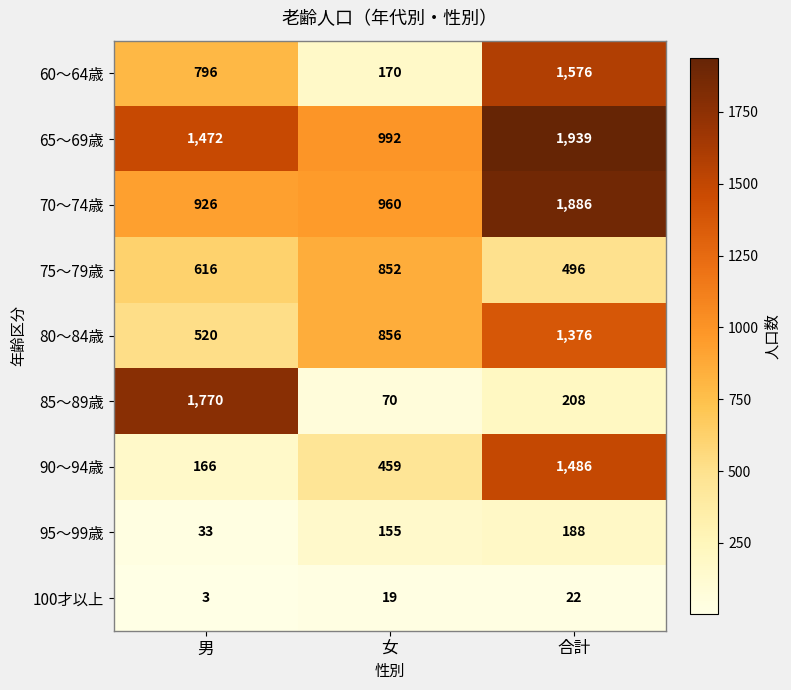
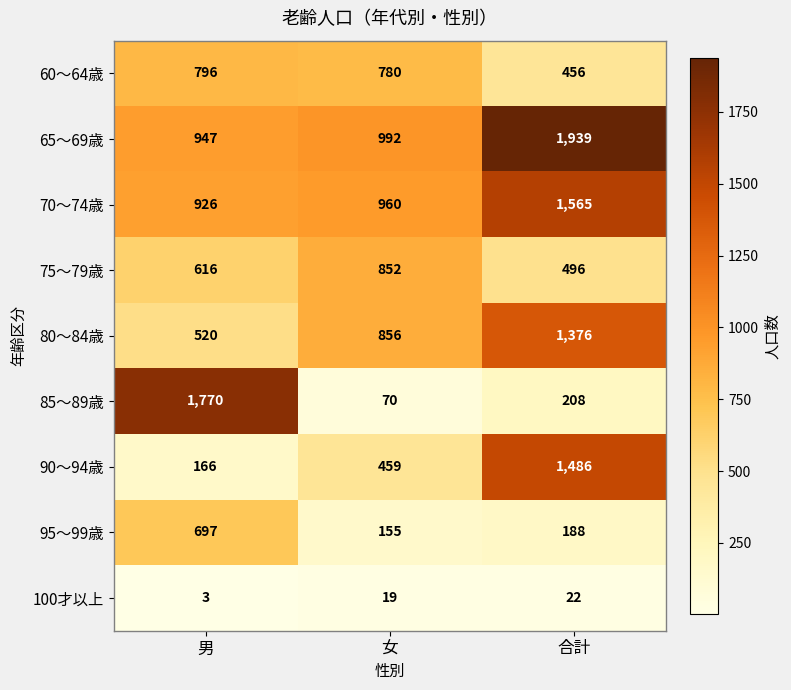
  {
    "60～64歳": {
      "男": "796",
-     "女": "170",
-     "合計": "1,576"
+     "女": "780",
+     "合計": "456"
    },
    "65～69歳": {
-     "男": "1,472",
+     "男": "947",
      "女": "992",
      "合計": "1,939"
    },
    "70～74歳": {
      "男": "926",
      "女": "960",
-     "合計": "1,886"
+     "合計": "1,565"
    },
    "75～79歳": {
      "男": "616",
      "女": "852",
      "合計": "496"
    },
    "80～84歳": {
      "男": "520",
      "女": "856",
      "合計": "1,376"
    },
    "85～89歳": {
      "男": "1,770",
      "女": "70",
      "合計": "208"
    },
    "90～94歳": {
      "男": "166",
      "女": "459",
      "合計": "1,486"
    },
    "95～99歳": {
-     "男": "33",
+     "男": "697",
      "女": "155",
      "合計": "188"
    },
    "100才以上": {
      "男": "3",
      "女": "19",
      "合計": "22"
    }
  }
